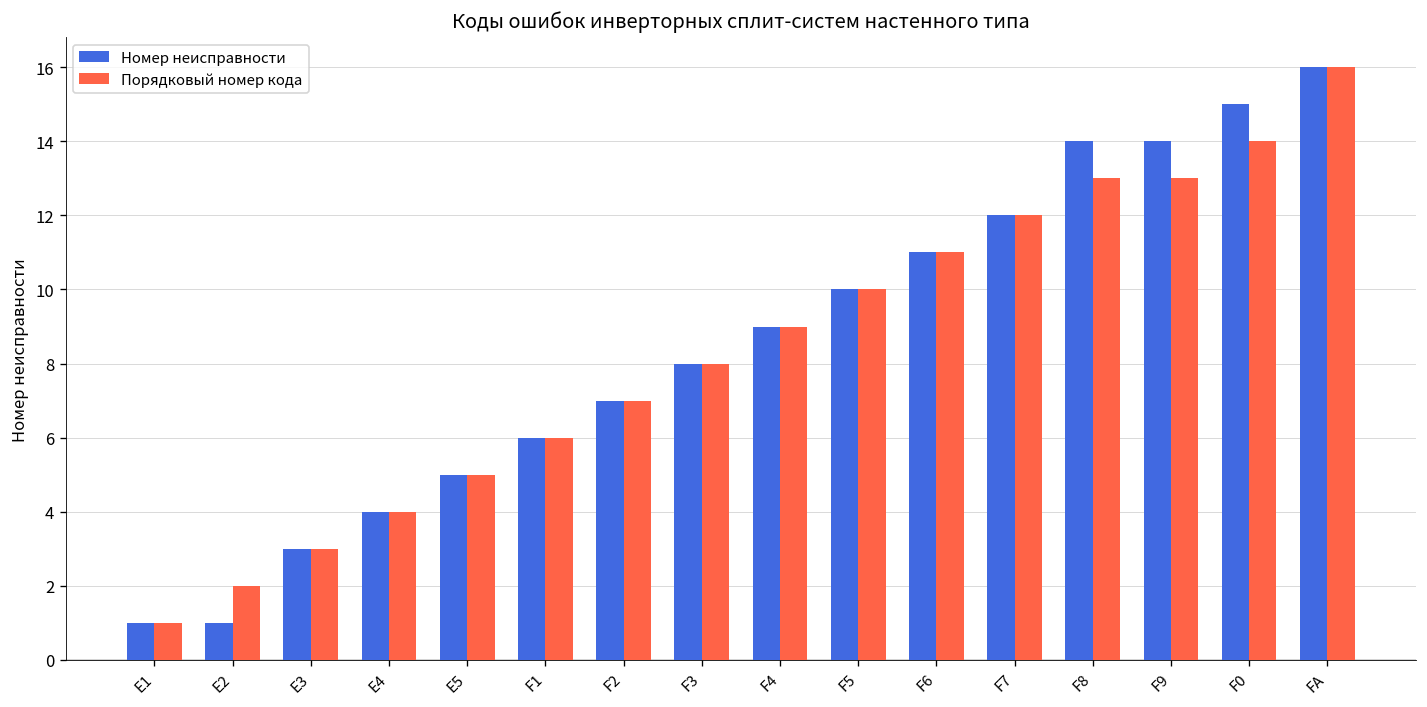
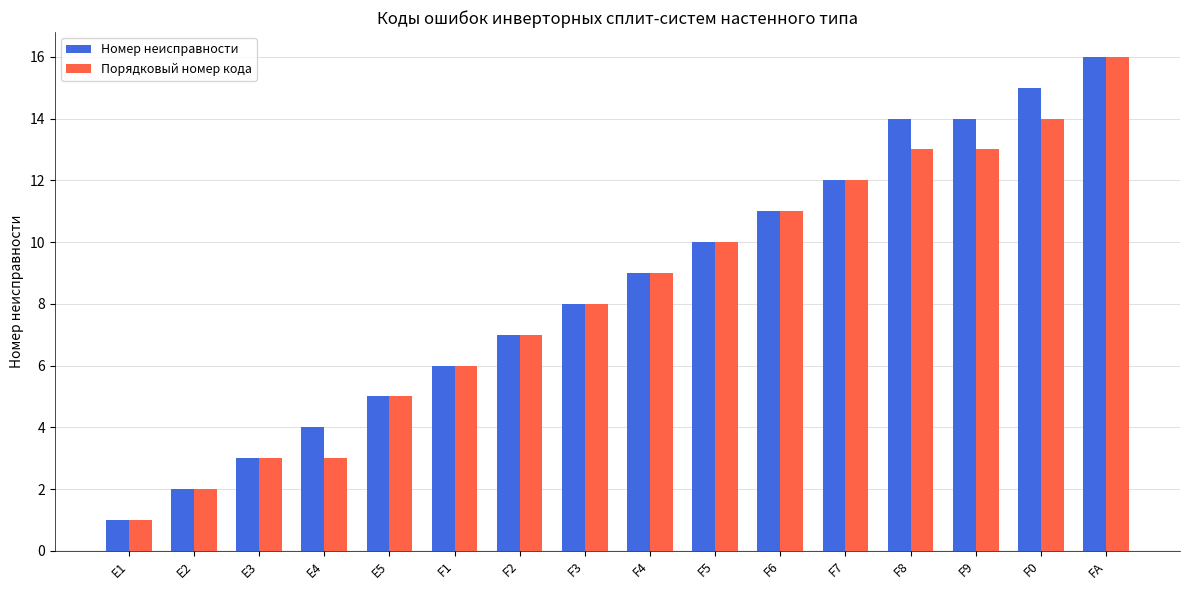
  {
    "Номер неисправности": {
      "E1": 1,
-     "E2": 1,
+     "E2": 2,
      "E3": 3,
      "E4": 4,
      "E5": 5,
      "F1": 6,
      "F2": 7,
      "F3": 8,
      "F4": 9,
      "F5": 10,
      "F6": 11,
      "F7": 12,
      "F8": 14,
      "F9": 14,
      "F0": 15,
      "FA": 16
    },
    "Порядковый номер кода": {
      "E1": 1,
      "E2": 2,
      "E3": 3,
-     "E4": 4,
+     "E4": 3,
      "E5": 5,
      "F1": 6,
      "F2": 7,
      "F3": 8,
      "F4": 9,
      "F5": 10,
      "F6": 11,
      "F7": 12,
      "F8": 13,
      "F9": 13,
      "F0": 14,
      "FA": 16
    }
  }
